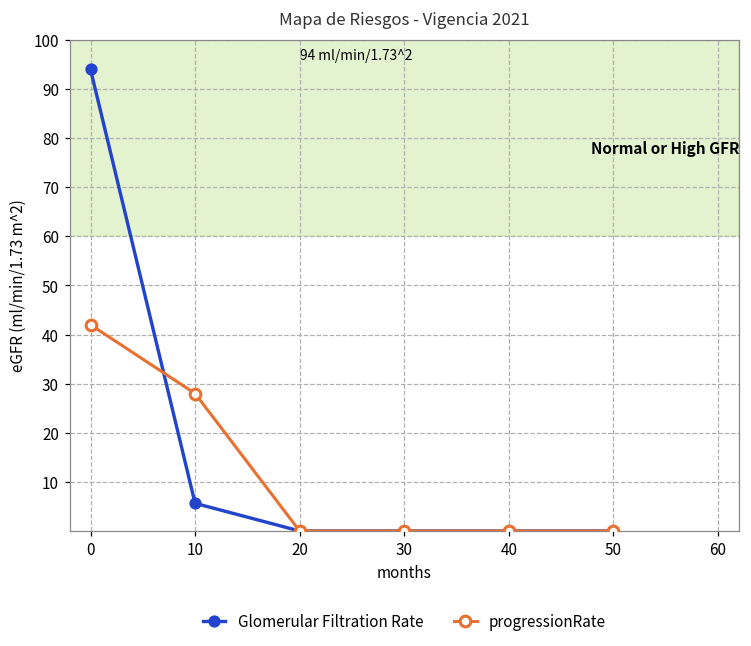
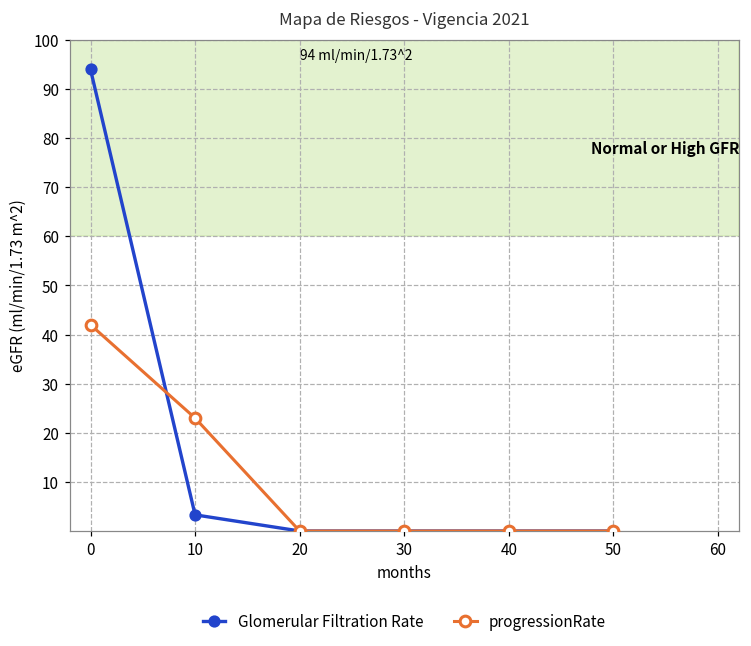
  {
    "Glomerular Filtration Rate": {
      "0": 94,
-     "10": 6
+     "10": 3
    },
    "progressionRate": {
      "0": 42,
-     "10": 28
+     "10": 23
    }
  }
